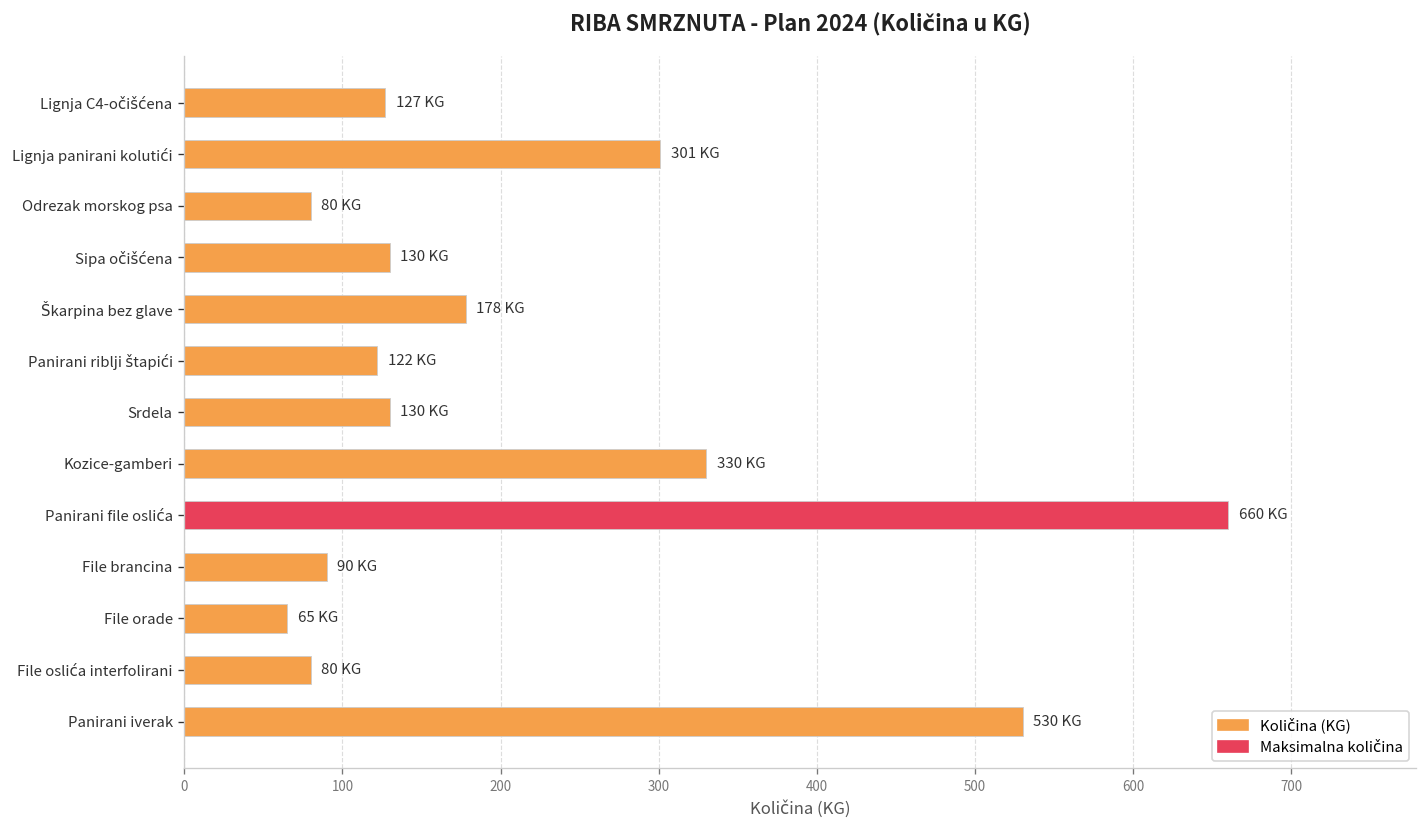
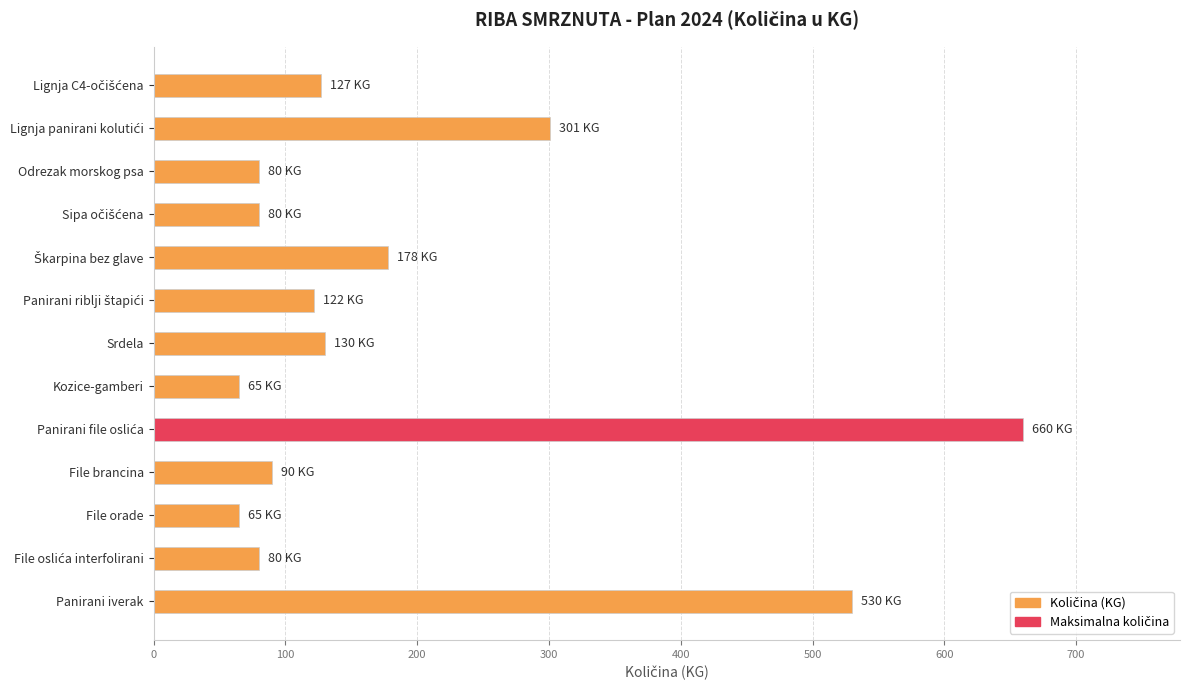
  {
    "Lignja C4-očišćena": 127,
    "Lignja panirani kolutići": 301,
    "Odrezak morskog psa": 80,
-   "Sipa očišćena": 130,
+   "Sipa očišćena": 80,
    "Škarpina bez glave": 178,
    "Panirani riblji štapići": 122,
    "Srdela": 130,
-   "Kozice-gamberi": 330,
+   "Kozice-gamberi": 65,
    "Panirani file oslića": 660,
    "File brancina": 90,
    "File orade": 65,
    "File oslića interfolirani": 80,
    "Panirani iverak": 530
  }
